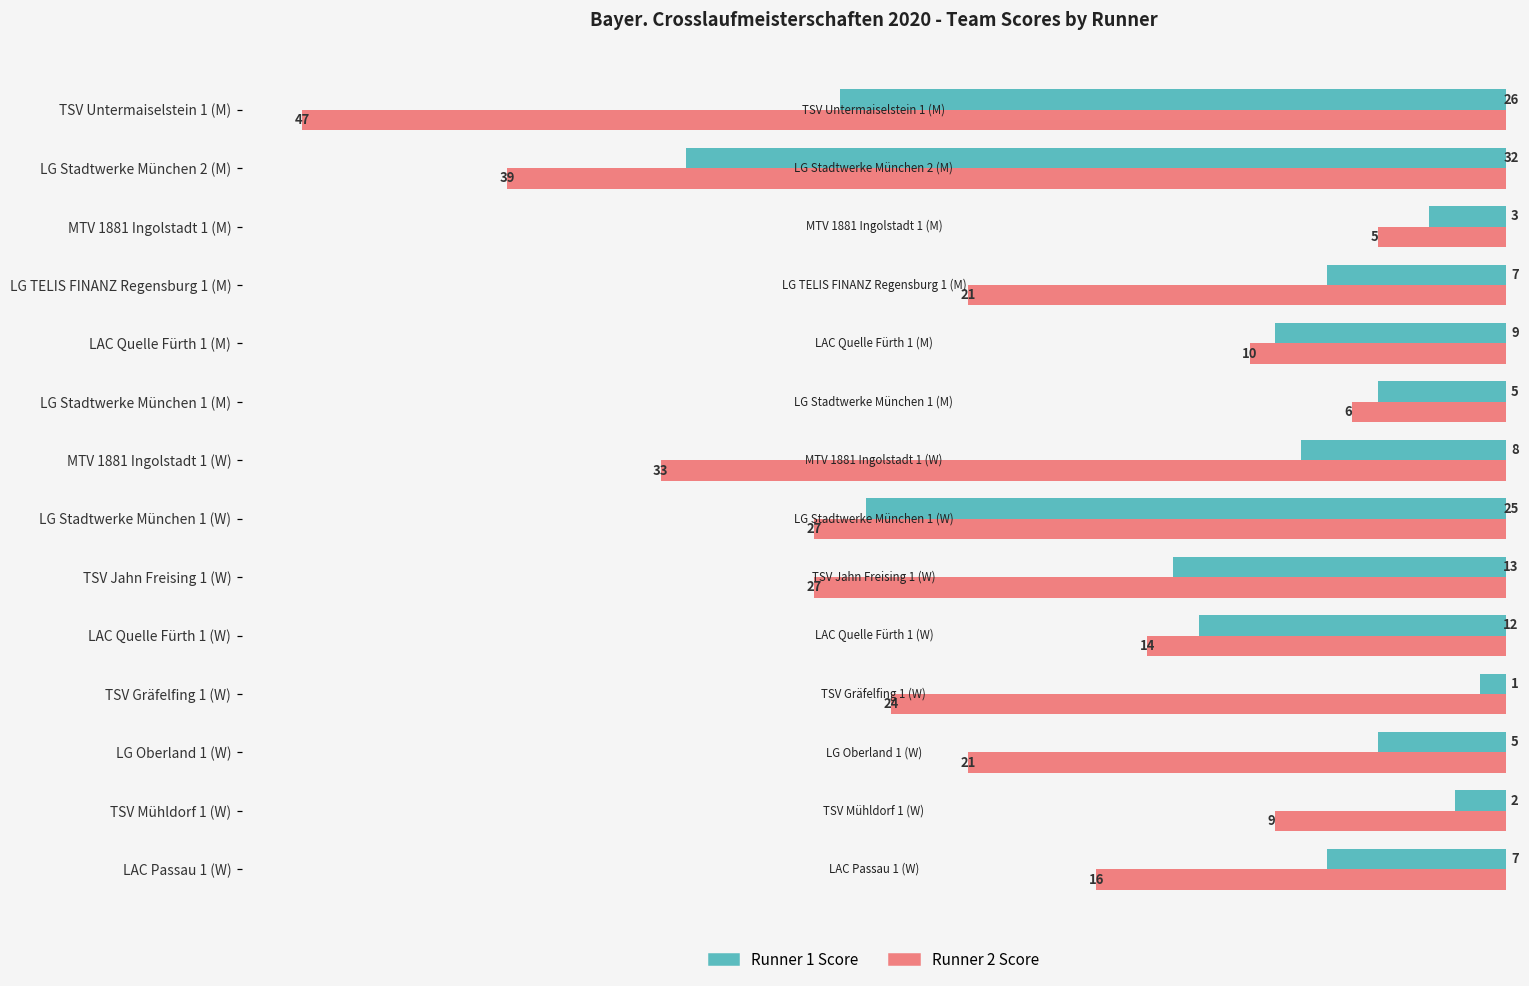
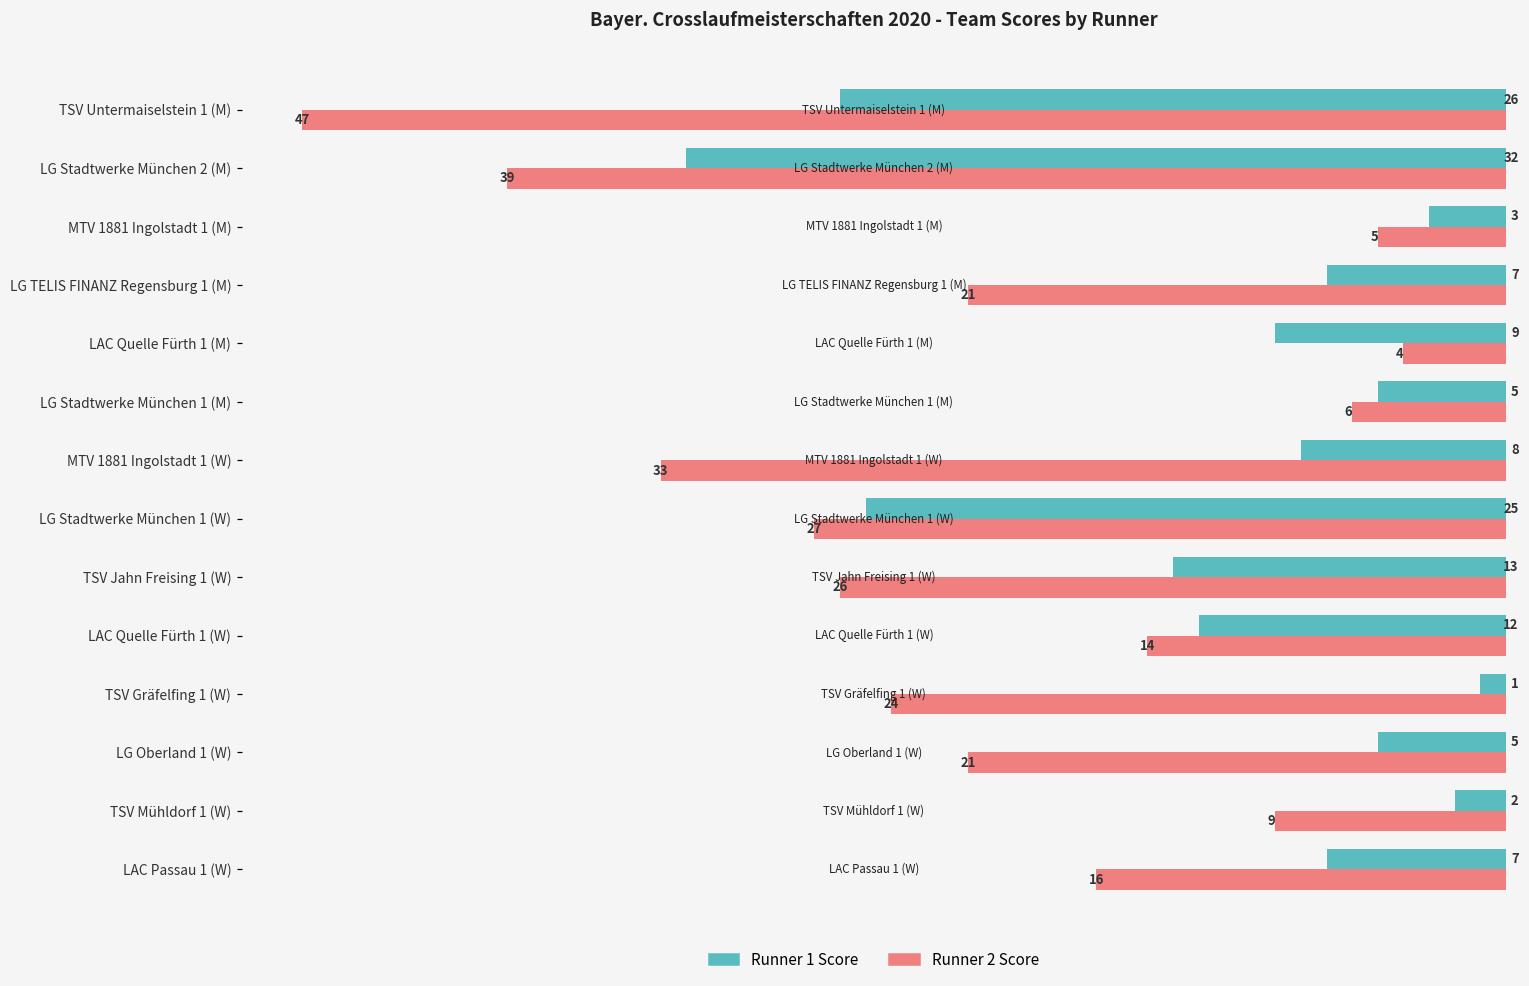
  {
    "Runner 2 Score": {
      "TSV Untermaiselstein 1 (M)": 47,
      "LG Stadtwerke München 2 (M)": 39,
      "MTV 1881 Ingolstadt 1 (M)": 5,
      "LG TELIS FINANZ Regensburg 1 (M)": 21,
-     "LAC Quelle Fürth 1 (M)": 10,
+     "LAC Quelle Fürth 1 (M)": 4,
      "LG Stadtwerke München 1 (M)": 6,
      "MTV 1881 Ingolstadt 1 (W)": 33,
-     "TSV Jahn Freising 1 (W)": 27,
+     "TSV Jahn Freising 1 (W)": 26,
      "LAC Quelle Fürth 1 (W)": 14,
      "LG Oberland 1 (W)": 21,
      "TSV Mühldorf 1 (W)": 9,
      "LAC Passau 1 (W)": 16
    }
  }
